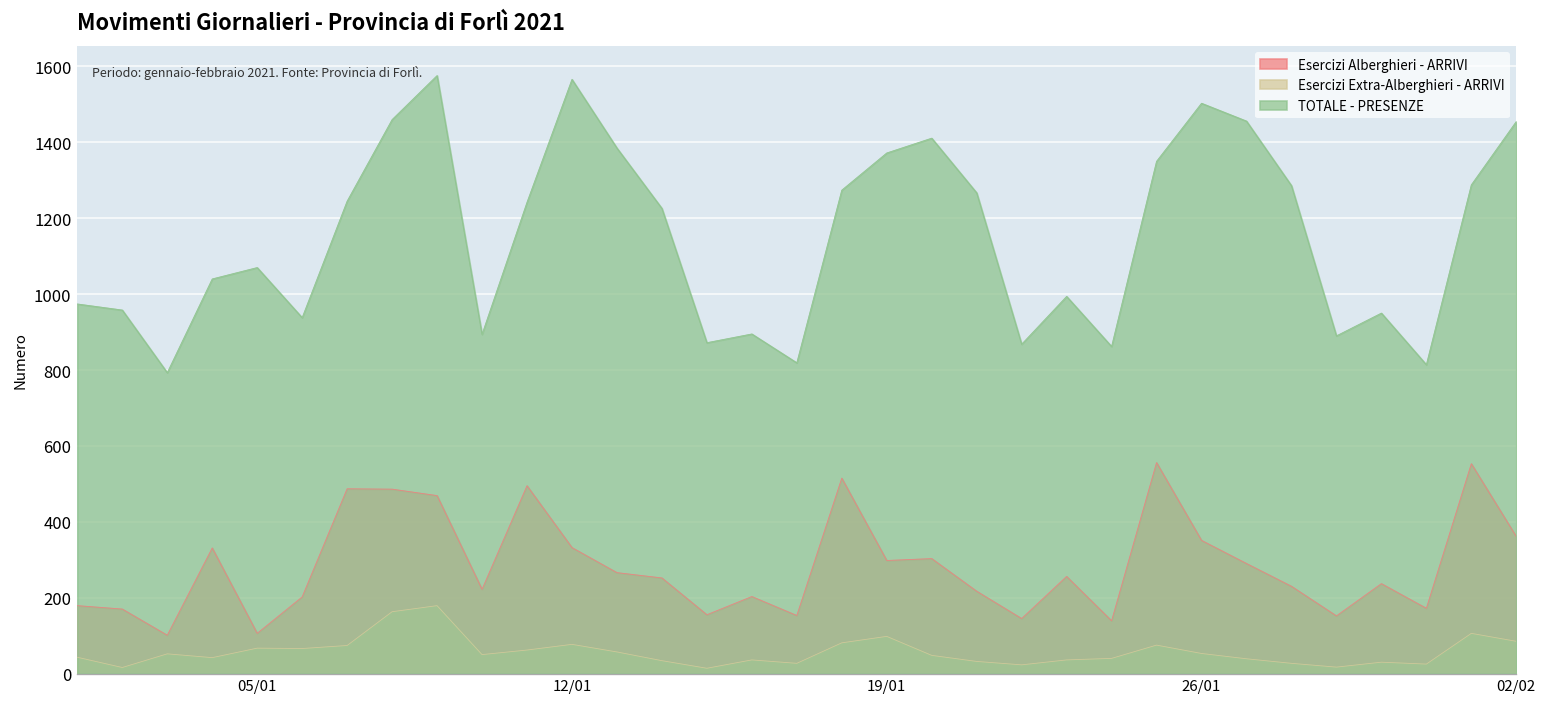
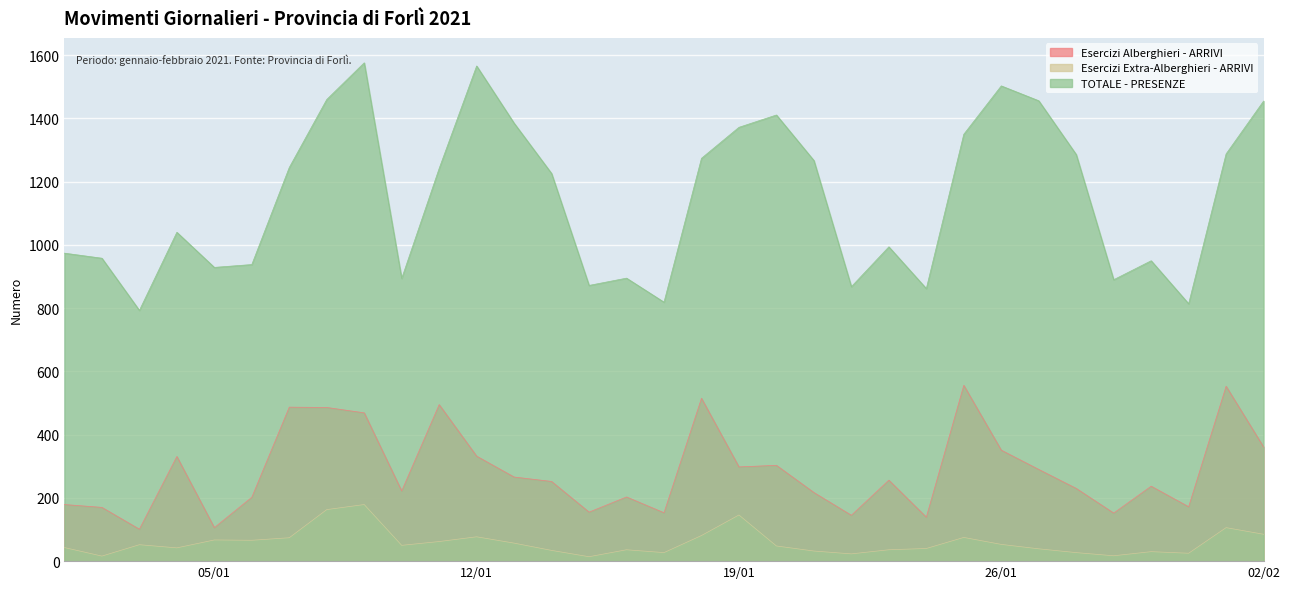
  {
    "Esercizi Alberghieri - ARRIVI": {
      "05/01": 110,
      "12/01": 330,
      "19/01": 300,
      "26/01": 350,
      "02/02": 360
    },
    "Esercizi Extra-Alberghieri - ARRIVI": {
      "05/01": 70,
      "12/01": 80,
-     "19/01": 100,
+     "19/01": 150,
      "26/01": 50,
      "02/02": 90
    },
    "TOTALE - PRESENZE": {
-     "05/01": 1070,
+     "05/01": 930,
      "12/01": 1570,
      "19/01": 1370,
      "26/01": 1500,
      "02/02": 1460
    }
  }
